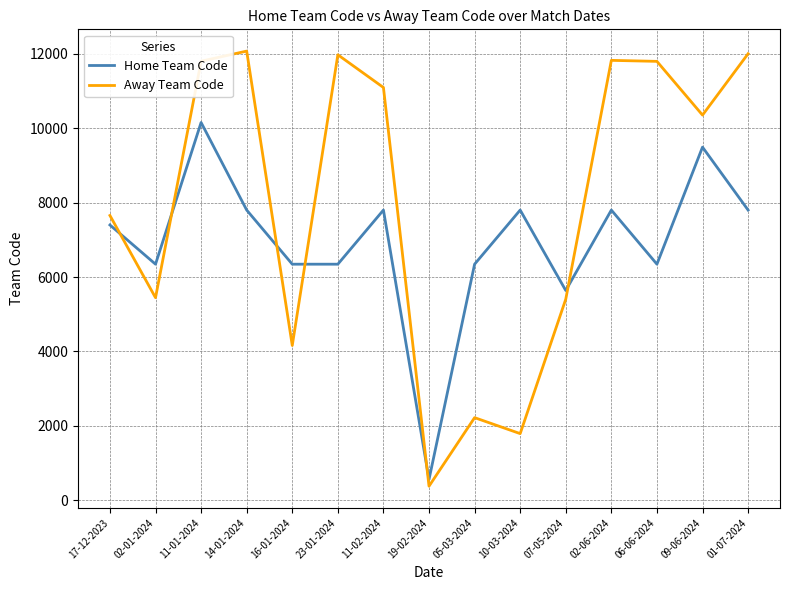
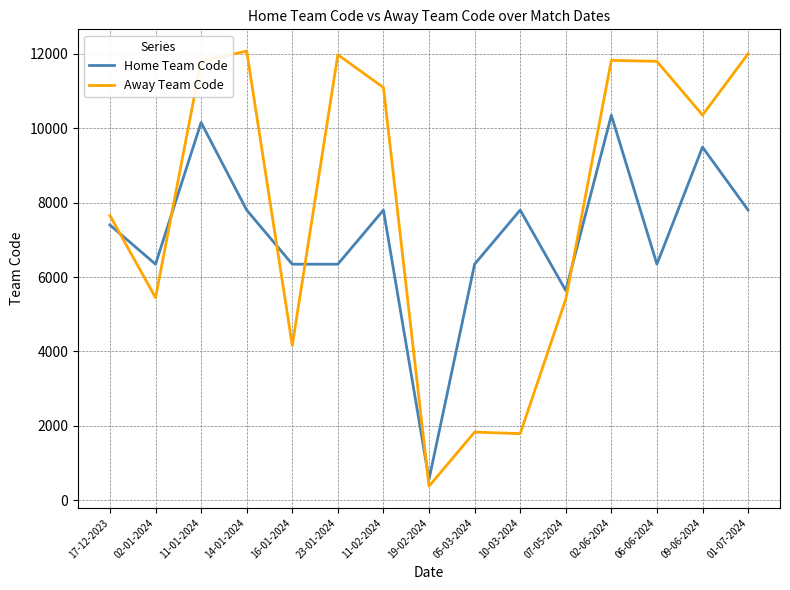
  {
    "Home Team Code": {
      "17-12-2023": 7400,
      "02-01-2024": 6300,
      "11-01-2024": 10200,
      "14-01-2024": 7800,
      "16-01-2024": 6300,
      "23-01-2024": 6300,
      "11-02-2024": 7800,
      "19-02-2024": 600,
      "05-03-2024": 6300,
      "10-03-2024": 7800,
      "07-05-2024": 5600,
-     "02-06-2024": 7800,
+     "02-06-2024": 10300,
      "06-06-2024": 6300,
      "09-06-2024": 9500,
      "01-07-2024": 7800
    },
    "Away Team Code": {
      "17-12-2023": 7700,
      "02-01-2024": 5400,
      "14-01-2024": 12100,
      "16-01-2024": 4200,
      "23-01-2024": 12000,
      "11-02-2024": 11100,
      "19-02-2024": 400,
-     "05-03-2024": 2200,
+     "05-03-2024": 1800,
      "10-03-2024": 1800,
      "07-05-2024": 5400,
      "02-06-2024": 11800,
      "06-06-2024": 11800,
      "09-06-2024": 10400,
      "01-07-2024": 12000
    }
  }
